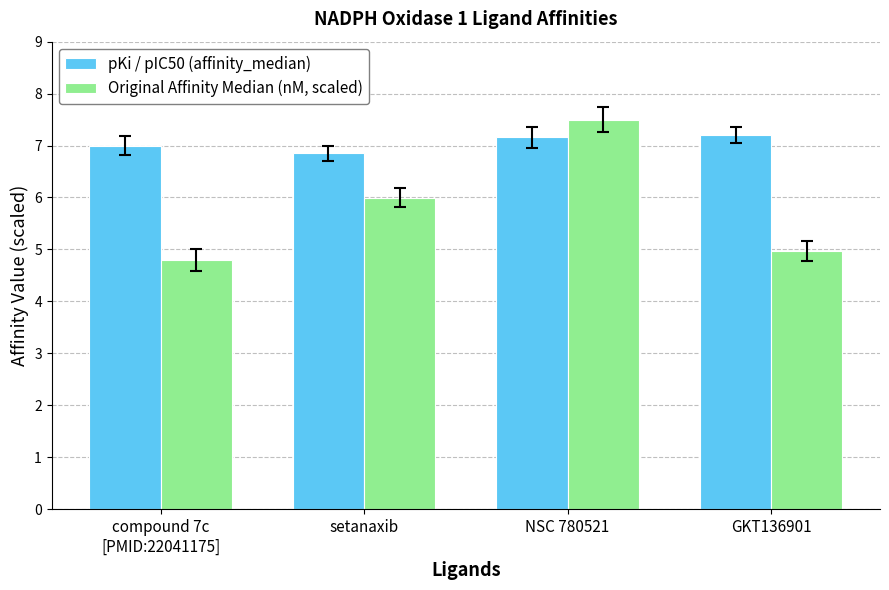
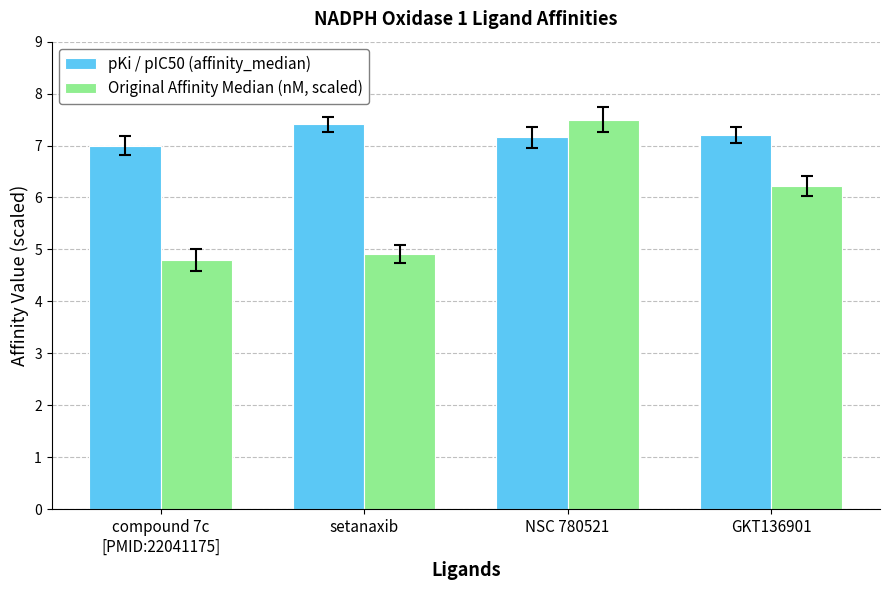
  {
    "pKi / pIC50 (affinity_median)": {
      "compound 7c [PMID:22041175]": 7.0,
-     "setanaxib": 6.9,
+     "setanaxib": 7.4,
      "NSC 780521": 7.2,
      "GKT136901": 7.2
    },
    "Original Affinity Median (nM, scaled)": {
      "compound 7c [PMID:22041175]": 4.8,
-     "setanaxib": 6.0,
+     "setanaxib": 4.9,
      "NSC 780521": 7.5,
-     "GKT136901": 5.0
+     "GKT136901": 6.2
    }
  }
